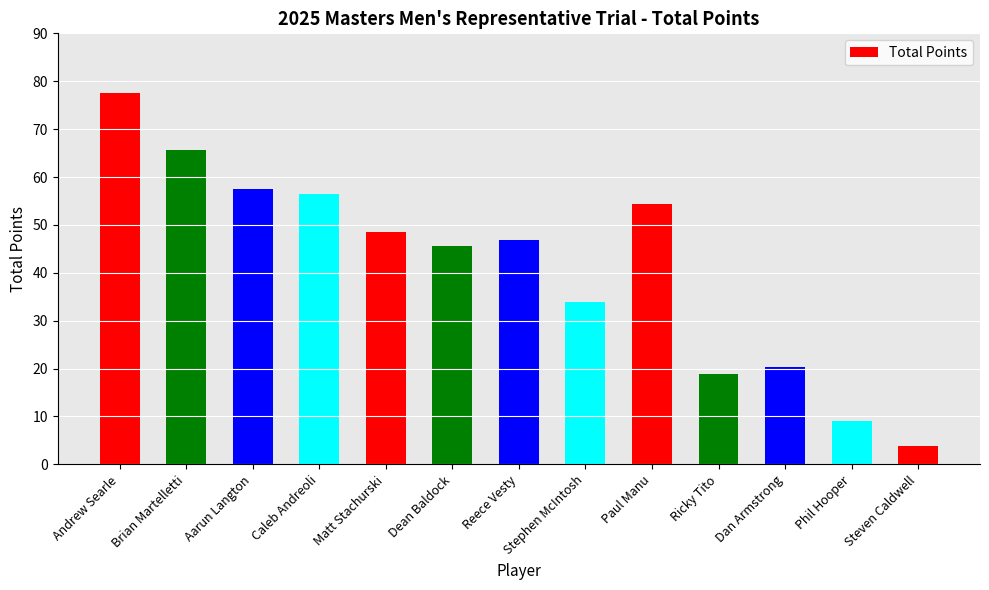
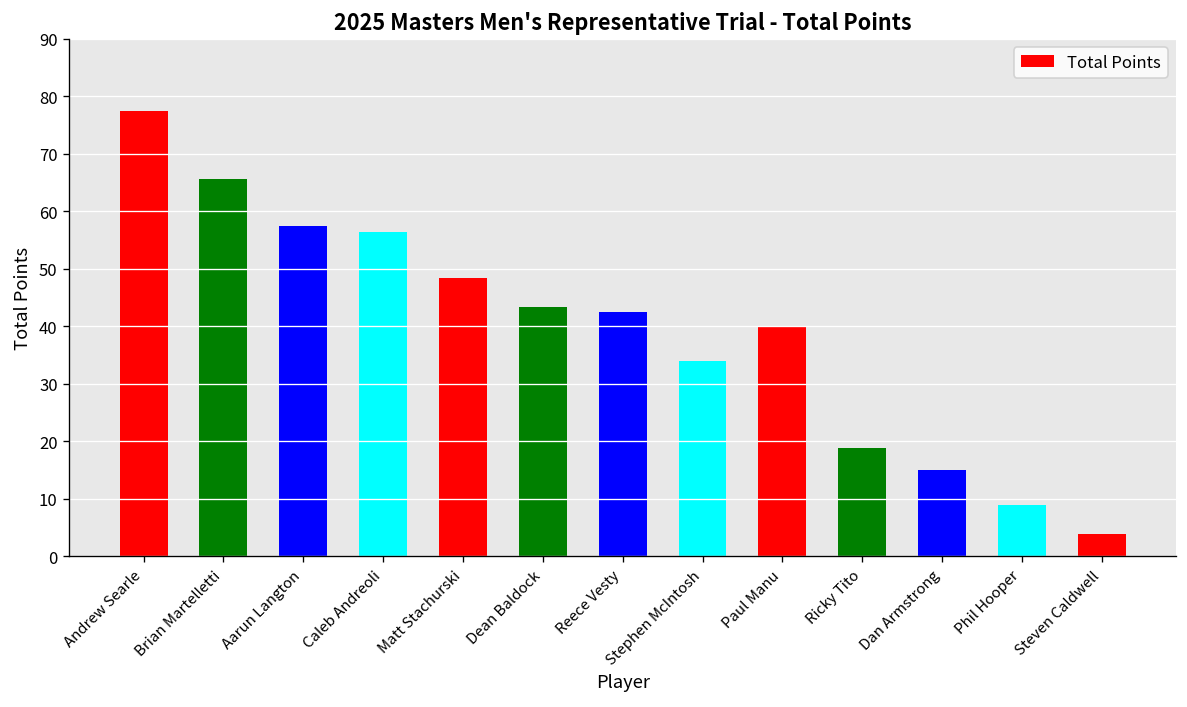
  {
    "Andrew Searle": 78,
    "Brian Martelletti": 66,
    "Aarun Langton": 58,
    "Caleb Andreoli": 57,
    "Matt Stachurski": 49,
-   "Dean Baldock": 46,
-   "Reece Vesty": 47,
+   "Dean Baldock": 43,
+   "Reece Vesty": 43,
    "Stephen McIntosh": 34,
-   "Paul Manu": 54,
+   "Paul Manu": 40,
    "Ricky Tito": 19,
-   "Dan Armstrong": 20,
+   "Dan Armstrong": 15,
    "Phil Hooper": 9,
    "Steven Caldwell": 4
  }
